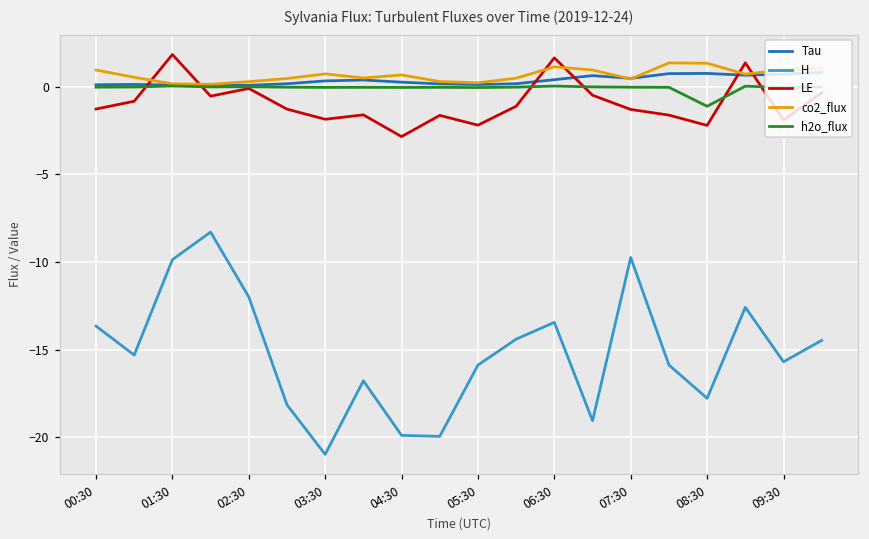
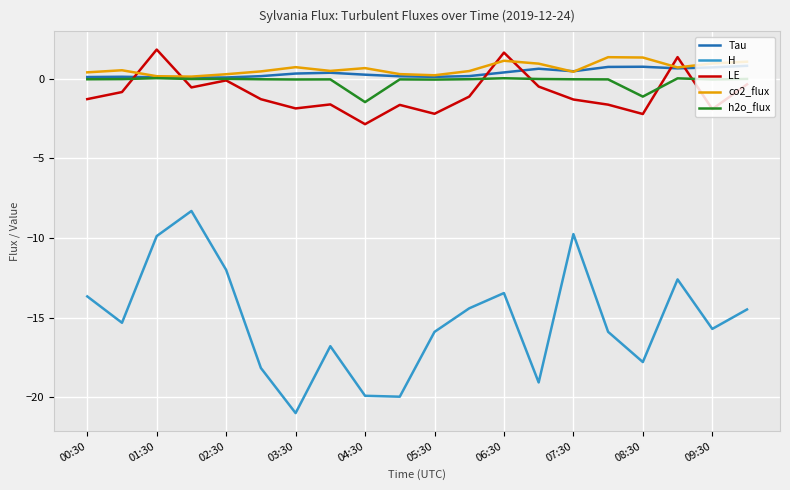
  {
    "LE": {
      "00:30": -1.3,
      "01:30": 1.8,
      "03:30": -1.9,
      "04:30": -2.8,
      "05:30": -2.2,
      "06:30": 1.6,
      "07:30": -1.3,
      "08:30": -2.2
    },
    "co2_flux": {
-     "00:30": 1.0,
+     "00:30": 0.4,
      "02:30": 0.3,
      "03:30": 0.7,
      "04:30": 0.7,
      "06:30": 1.1,
      "08:30": 1.3
    },
    "h2o_flux": {
      "03:30": 0.0,
-     "04:30": 0.0,
+     "04:30": -1.5,
      "05:30": 0.0,
      "06:30": 0.0,
      "07:30": 0.0,
      "08:30": -1.1
    }
  }
